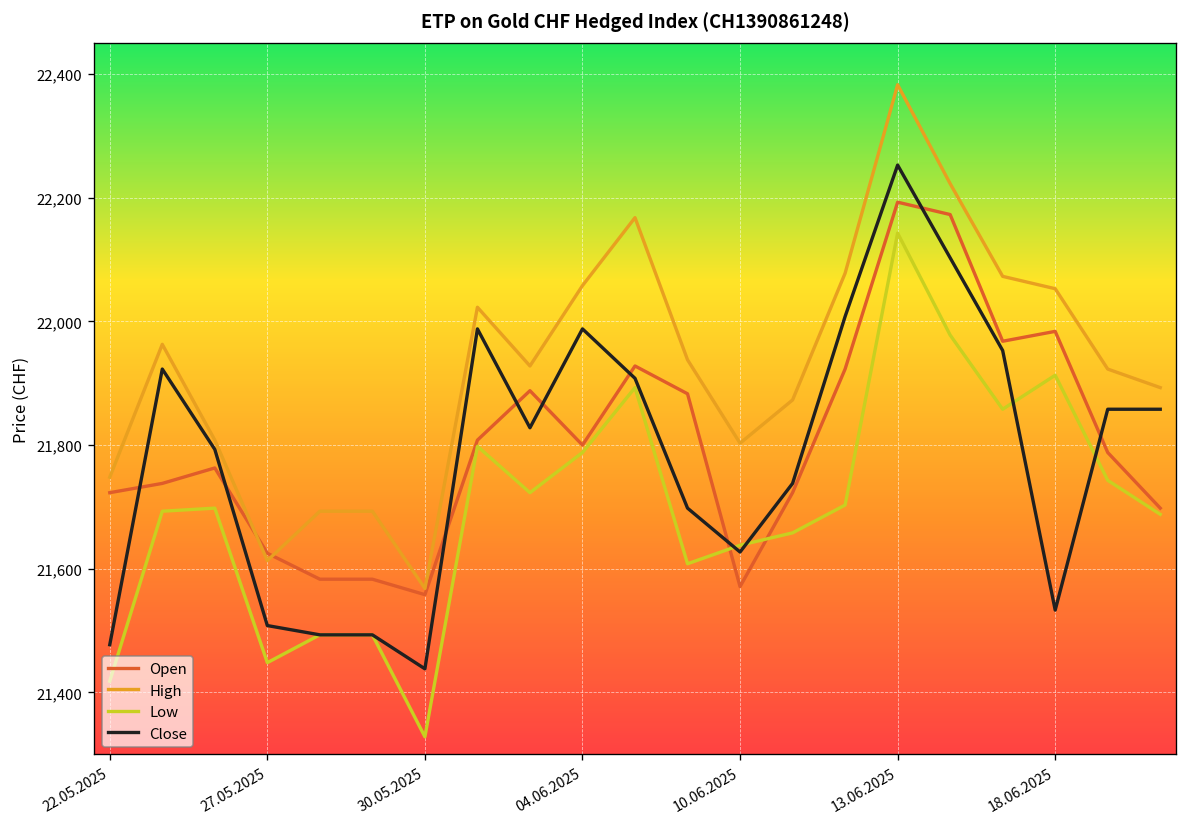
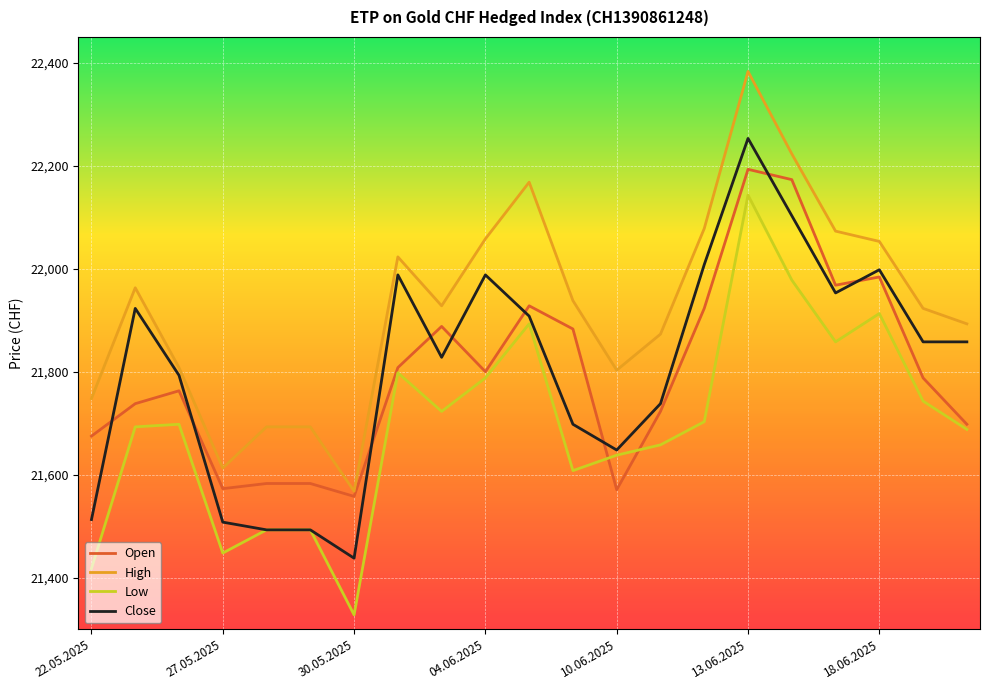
  {
    "Open": {
-     "22.05.2025": "21,720",
-     "27.05.2025": "21,630",
+     "22.05.2025": "21,680",
+     "27.05.2025": "21,570",
      "30.05.2025": "21,560",
      "04.06.2025": "21,800",
      "10.06.2025": "21,570",
      "13.06.2025": "22,190",
      "18.06.2025": "21,980"
    },
    "Close": {
-     "22.05.2025": "21,480",
+     "22.05.2025": "21,510",
      "27.05.2025": "21,510",
      "30.05.2025": "21,440",
      "04.06.2025": "21,990",
-     "10.06.2025": "21,630",
+     "10.06.2025": "21,650",
      "13.06.2025": "22,250",
-     "18.06.2025": "21,530"
+     "18.06.2025": "22,000"
    }
  }
